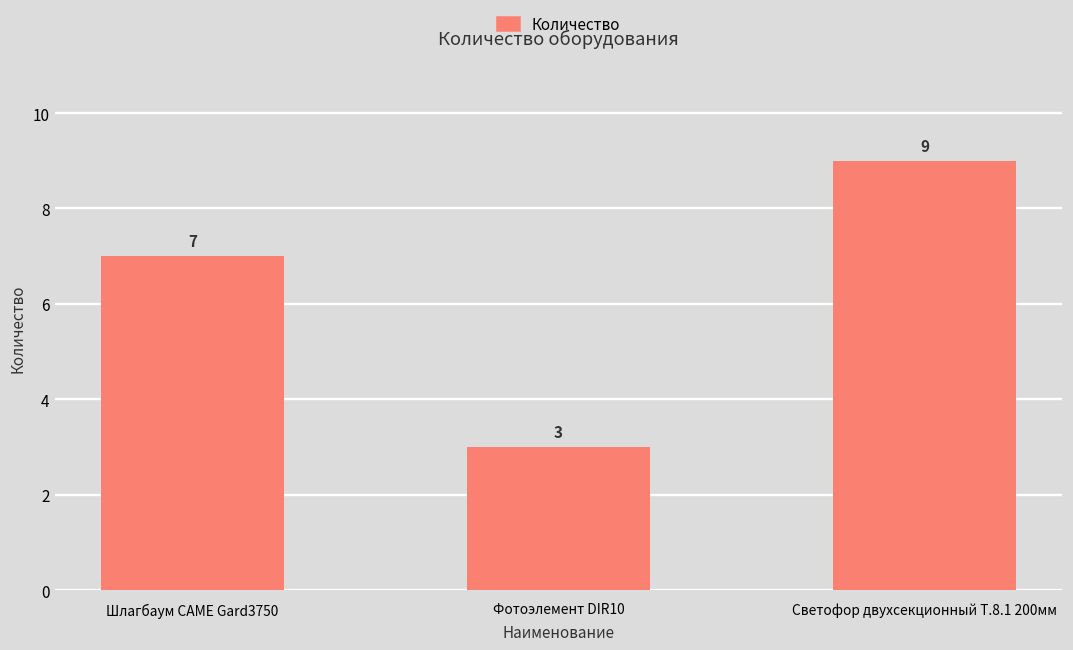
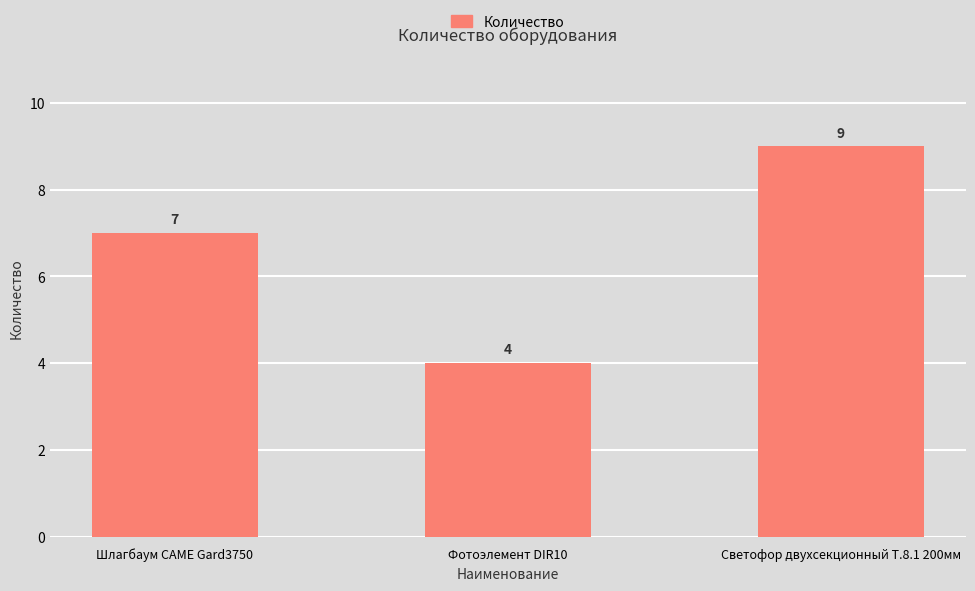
  {
    "Шлагбаум CAME Gard3750": 7,
-   "Фотоэлемент DIR10": 3,
+   "Фотоэлемент DIR10": 4,
    "Светофор двухсекционный Т.8.1 200мм": 9
  }
